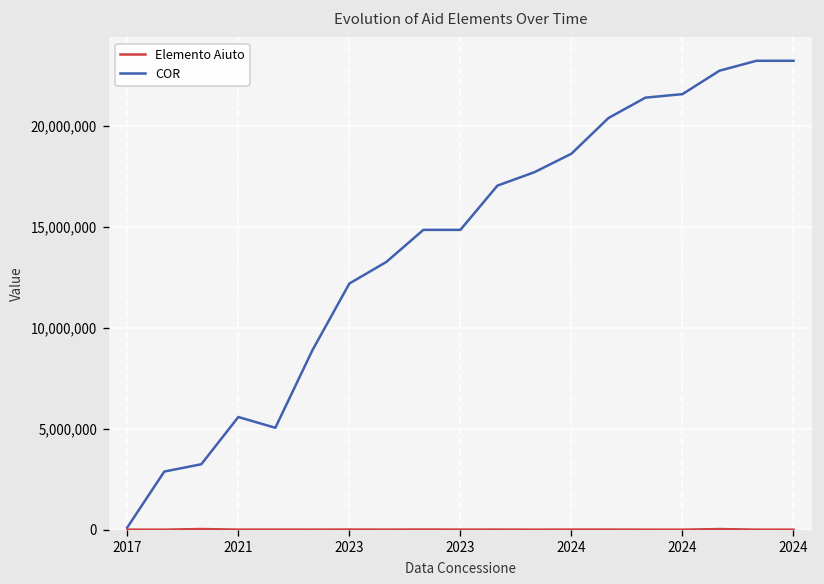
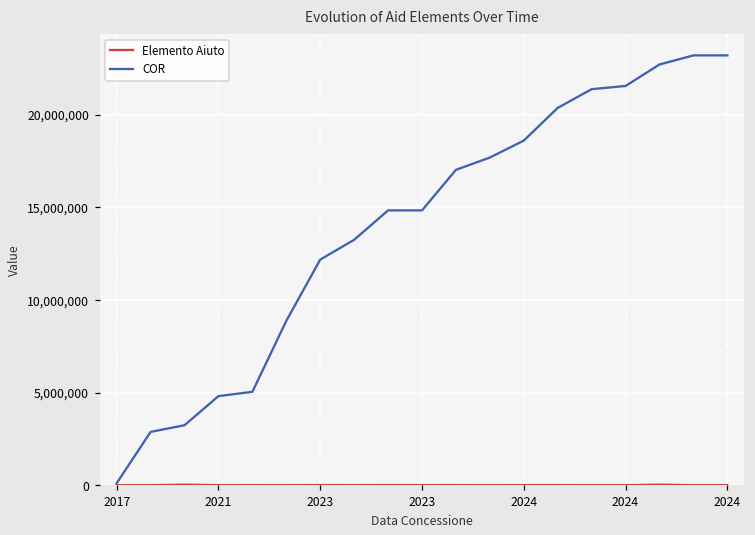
  {
    "Elemento Aiuto": {
      "2021": "0"
    },
    "COR": {
-     "2021": "5,600,000"
+     "2021": "4,800,000"
    }
  }
